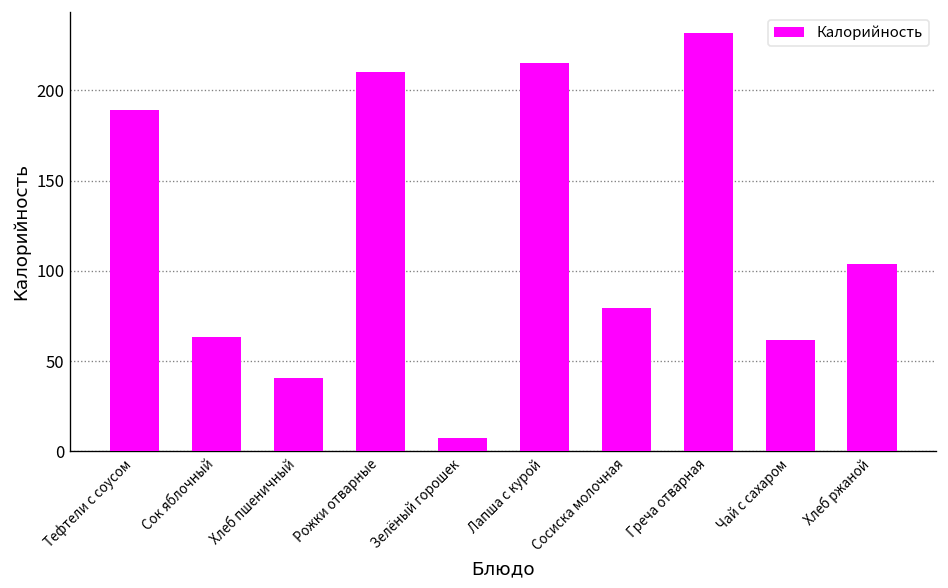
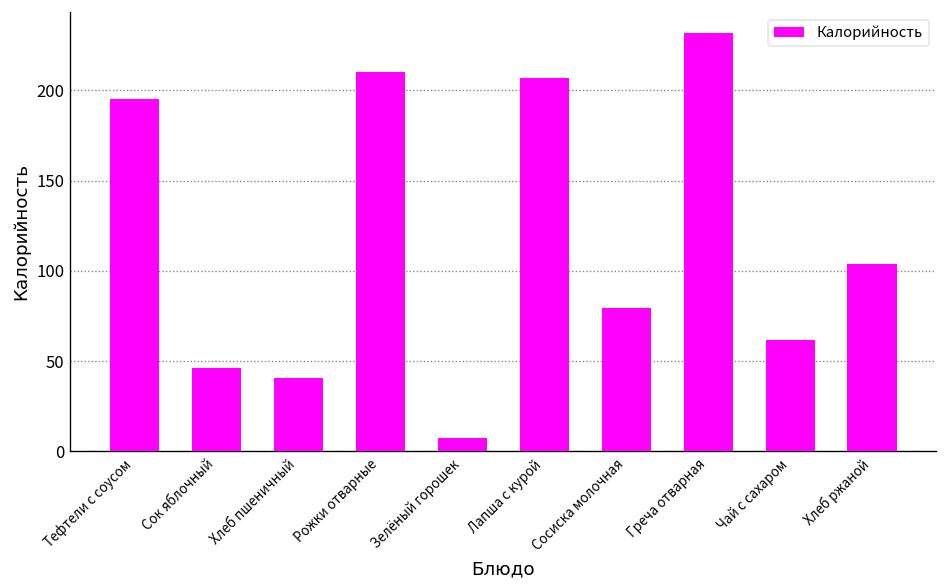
  {
-   "Тефтели с соусом": 189,
-   "Сок яблочный": 63,
+   "Тефтели с соусом": 195,
+   "Сок яблочный": 46,
    "Хлеб пшеничный": 41,
    "Рожки отварные": 210,
    "Зелёный горошек": 7,
-   "Лапша с курой": 215,
+   "Лапша с курой": 207,
    "Сосиска молочная": 79,
    "Греча отварная": 232,
    "Чай с сахаром": 62,
    "Хлеб ржаной": 104
  }
